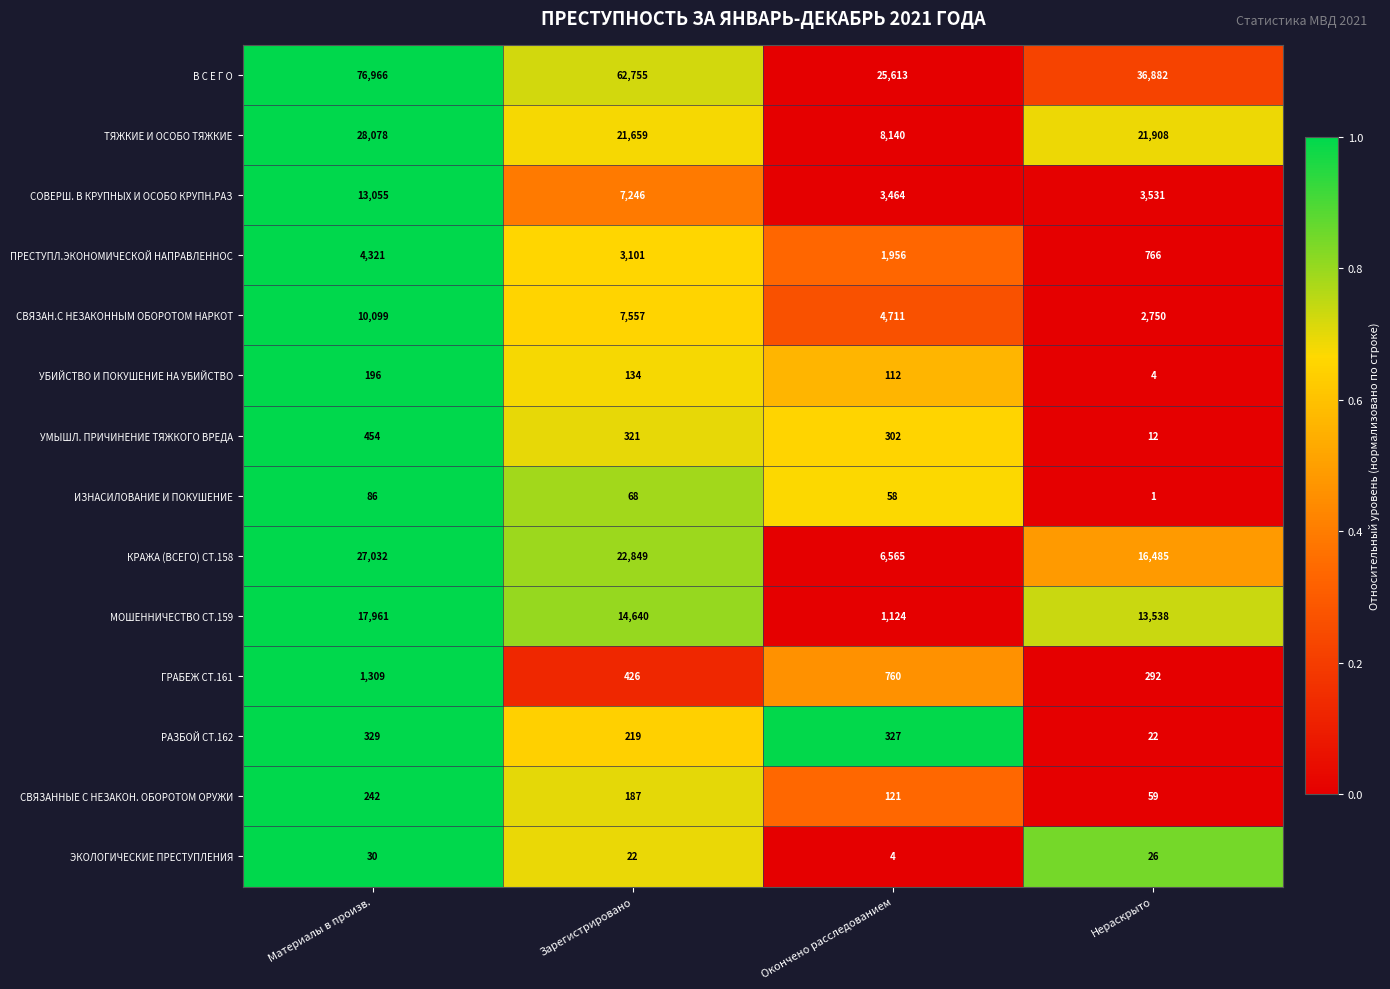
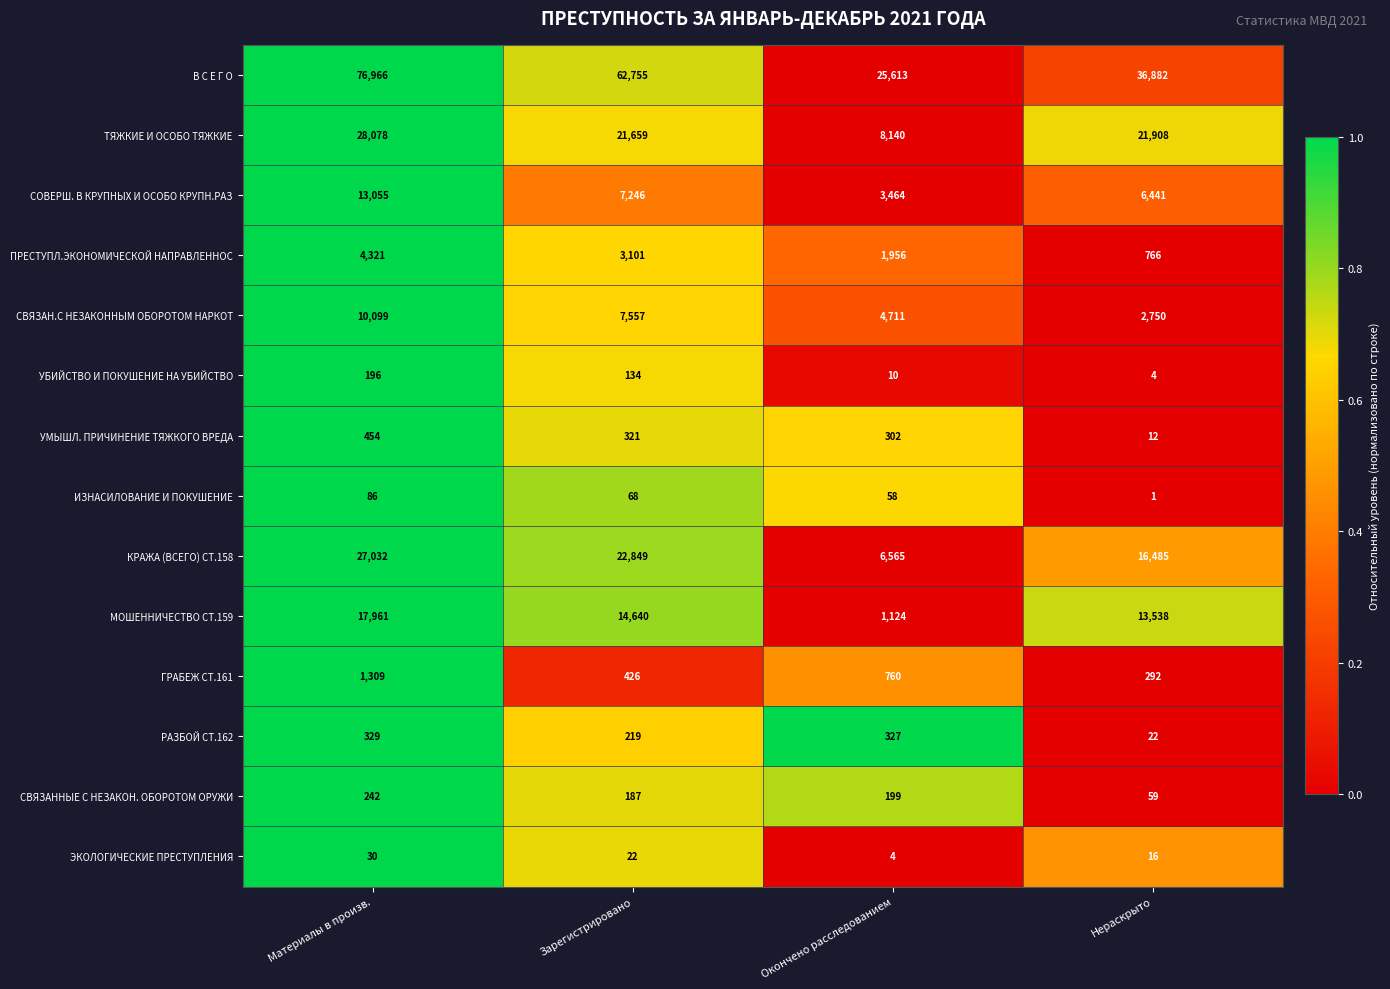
  {
    "В С Е Г О": {
      "Материалы в произв.": "76,966",
      "Зарегистрировано": "62,755",
      "Окончено расследованием": "25,613",
      "Нераскрыто": "36,882"
    },
    "ТЯЖКИЕ И ОСОБО ТЯЖКИЕ": {
      "Материалы в произв.": "28,078",
      "Зарегистрировано": "21,659",
      "Окончено расследованием": "8,140",
      "Нераскрыто": "21,908"
    },
    "СОВЕРШ. В КРУПНЫХ И ОСОБО КРУПН.РАЗ": {
      "Материалы в произв.": "13,055",
      "Зарегистрировано": "7,246",
      "Окончено расследованием": "3,464",
-     "Нераскрыто": "3,531"
+     "Нераскрыто": "6,441"
    },
    "ПРЕСТУПЛ.ЭКОНОМИЧЕСКОЙ НАПРАВЛЕННОС": {
      "Материалы в произв.": "4,321",
      "Зарегистрировано": "3,101",
      "Окончено расследованием": "1,956",
      "Нераскрыто": "766"
    },
    "СВЯЗАН.С НЕЗАКОННЫМ ОБОРОТОМ НАРКОТ": {
      "Материалы в произв.": "10,099",
      "Зарегистрировано": "7,557",
      "Окончено расследованием": "4,711",
      "Нераскрыто": "2,750"
    },
    "УБИЙСТВО И ПОКУШЕНИЕ НА УБИЙСТВО": {
      "Материалы в произв.": "196",
      "Зарегистрировано": "134",
-     "Окончено расследованием": "112",
+     "Окончено расследованием": "10",
      "Нераскрыто": "4"
    },
    "УМЫШЛ. ПРИЧИНЕНИЕ ТЯЖКОГО ВРЕДА": {
      "Материалы в произв.": "454",
      "Зарегистрировано": "321",
      "Окончено расследованием": "302",
      "Нераскрыто": "12"
    },
    "ИЗНАСИЛОВАНИЕ И ПОКУШЕНИЕ": {
      "Материалы в произв.": "86",
      "Зарегистрировано": "68",
      "Окончено расследованием": "58",
      "Нераскрыто": "1"
    },
    "КРАЖА (ВСЕГО) СТ.158": {
      "Материалы в произв.": "27,032",
      "Зарегистрировано": "22,849",
      "Окончено расследованием": "6,565",
      "Нераскрыто": "16,485"
    },
    "МОШЕННИЧЕСТВО СТ.159": {
      "Материалы в произв.": "17,961",
      "Зарегистрировано": "14,640",
      "Окончено расследованием": "1,124",
      "Нераскрыто": "13,538"
    },
    "ГРАБЕЖ СТ.161": {
      "Материалы в произв.": "1,309",
      "Зарегистрировано": "426",
      "Окончено расследованием": "760",
      "Нераскрыто": "292"
    },
    "РАЗБОЙ СТ.162": {
      "Материалы в произв.": "329",
      "Зарегистрировано": "219",
      "Окончено расследованием": "327",
      "Нераскрыто": "22"
    },
    "СВЯЗАННЫЕ С НЕЗАКОН. ОБОРОТОМ ОРУЖИ": {
      "Материалы в произв.": "242",
      "Зарегистрировано": "187",
-     "Окончено расследованием": "121",
+     "Окончено расследованием": "199",
      "Нераскрыто": "59"
    },
    "ЭКОЛОГИЧЕСКИЕ ПРЕСТУПЛЕНИЯ": {
      "Материалы в произв.": "30",
      "Зарегистрировано": "22",
      "Окончено расследованием": "4",
-     "Нераскрыто": "26"
+     "Нераскрыто": "16"
    }
  }
